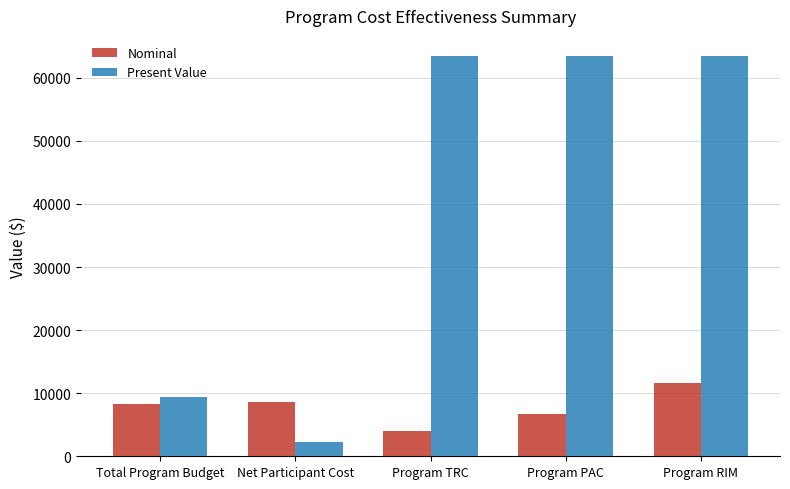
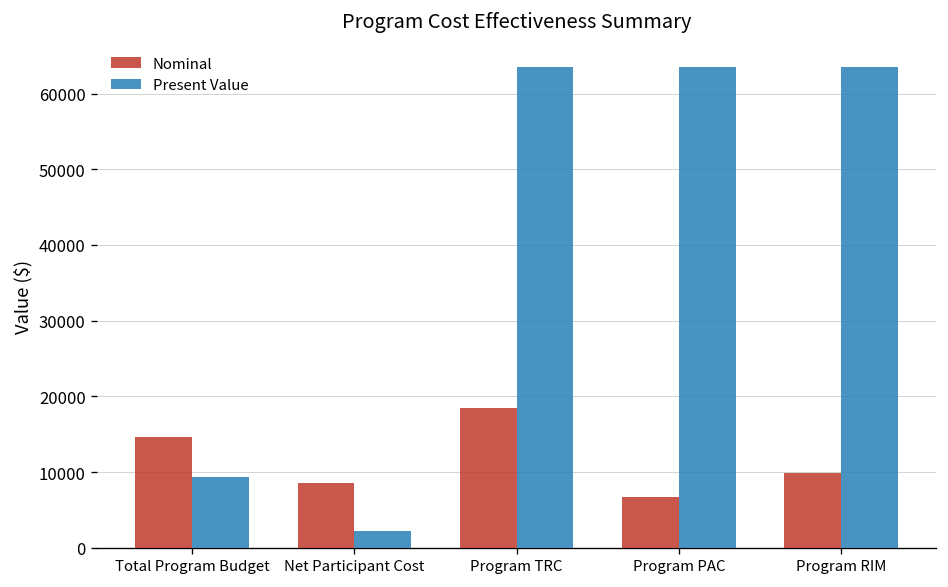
  {
    "Nominal": {
-     "Total Program Budget": 8000,
+     "Total Program Budget": 15000,
      "Net Participant Cost": 9000,
-     "Program TRC": 4000,
+     "Program TRC": 19000,
      "Program PAC": 7000,
-     "Program RIM": 12000
+     "Program RIM": 10000
    },
    "Present Value": {
      "Total Program Budget": 9000,
      "Net Participant Cost": 2000,
      "Program TRC": 63000,
      "Program PAC": 63000,
      "Program RIM": 63000
    }
  }
